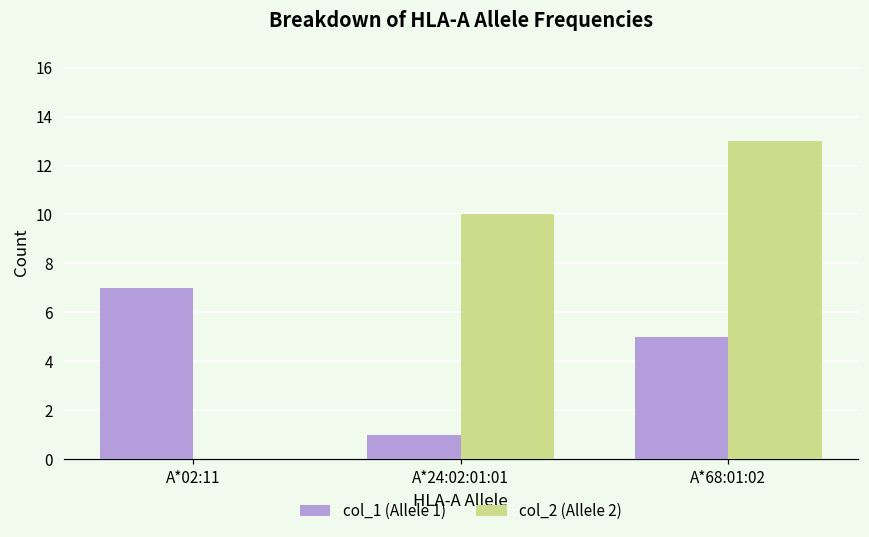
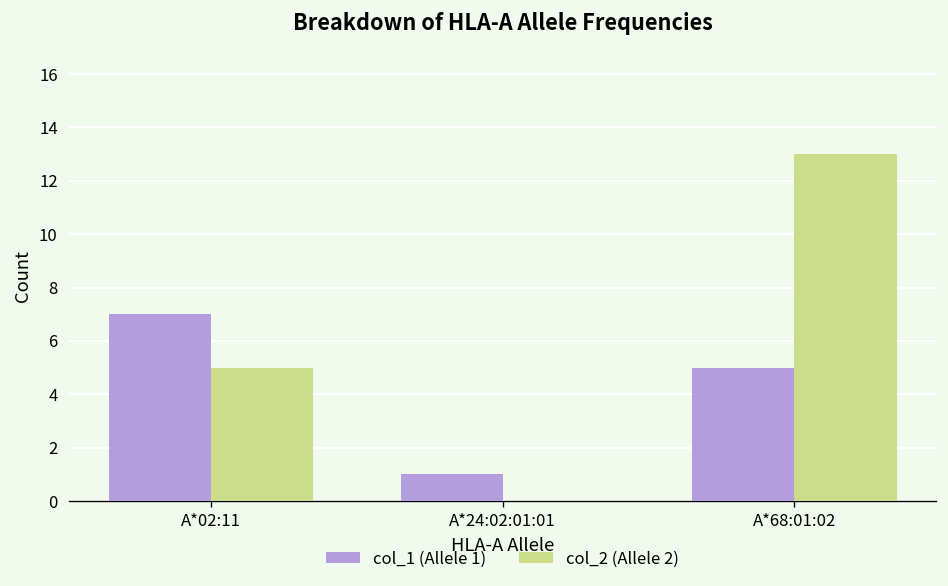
  {
    "col_1 (Allele 1)": {
      "A*02:11": 7,
      "A*24:02:01:01": 1,
      "A*68:01:02": 5
    },
    "col_2 (Allele 2)": {
-     "A*02:11": 0,
-     "A*24:02:01:01": 10,
+     "A*02:11": 5,
+     "A*24:02:01:01": 0,
      "A*68:01:02": 13
    }
  }
